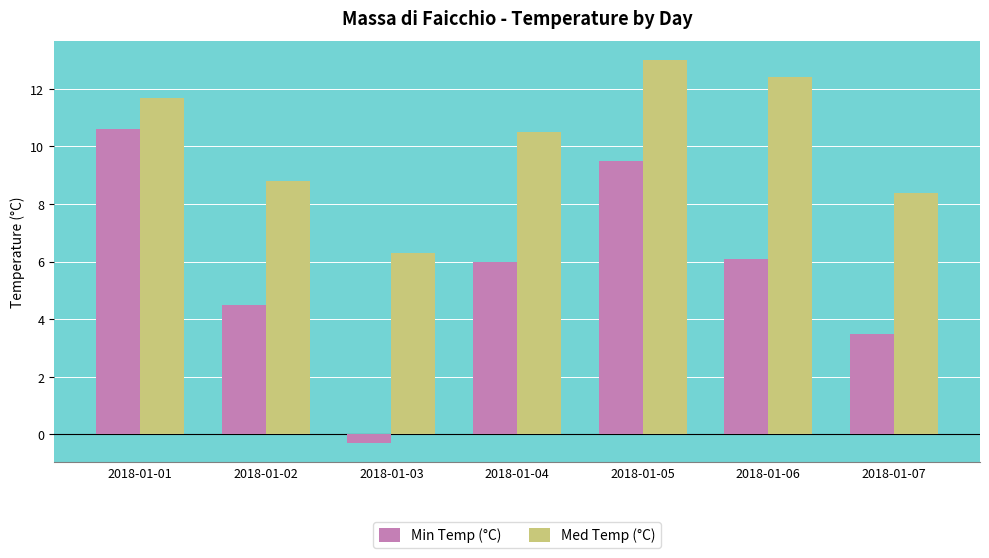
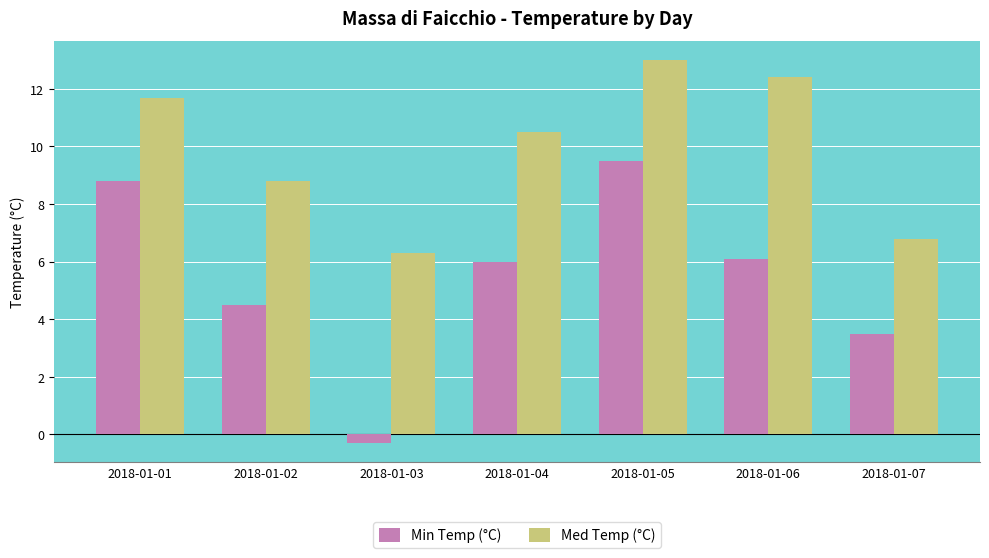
  {
    "Min Temp (°C)": {
-     "2018-01-01": 10.6,
+     "2018-01-01": 8.8,
      "2018-01-02": 4.5,
      "2018-01-03": -0.3,
      "2018-01-04": 6.0,
      "2018-01-05": 9.5,
      "2018-01-06": 6.1,
      "2018-01-07": 3.5
    },
    "Med Temp (°C)": {
      "2018-01-01": 11.7,
      "2018-01-02": 8.8,
      "2018-01-03": 6.3,
      "2018-01-04": 10.5,
      "2018-01-05": 13.0,
      "2018-01-06": 12.4,
-     "2018-01-07": 8.4
+     "2018-01-07": 6.8
    }
  }
